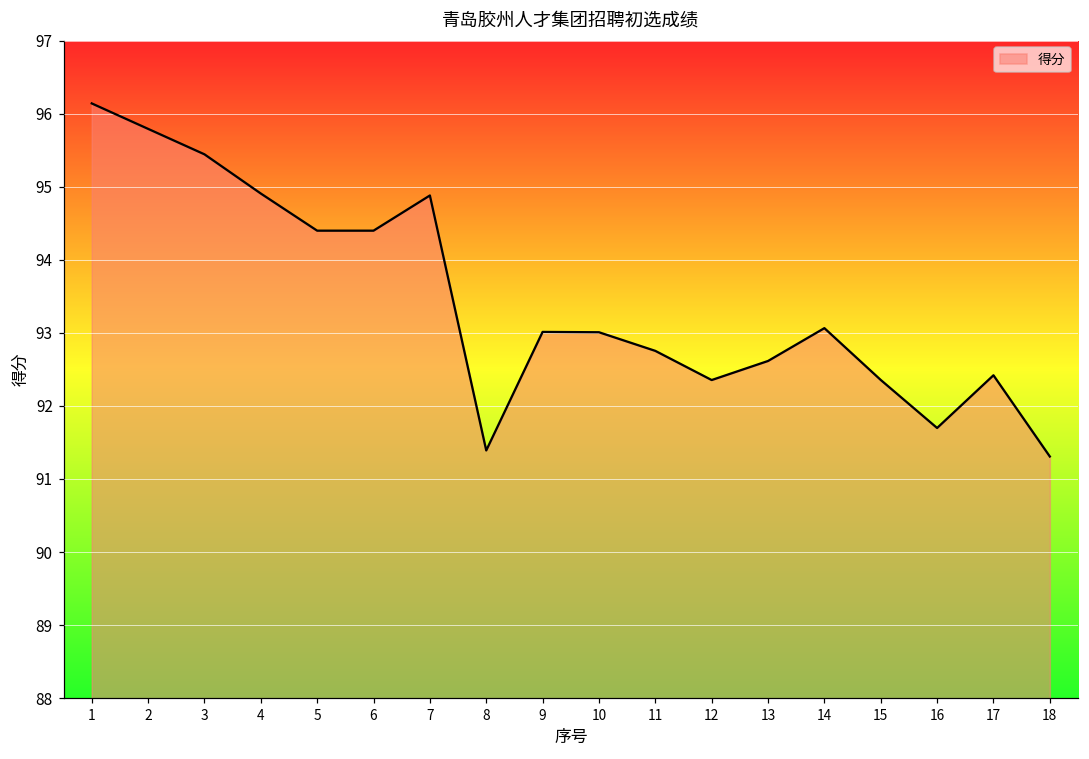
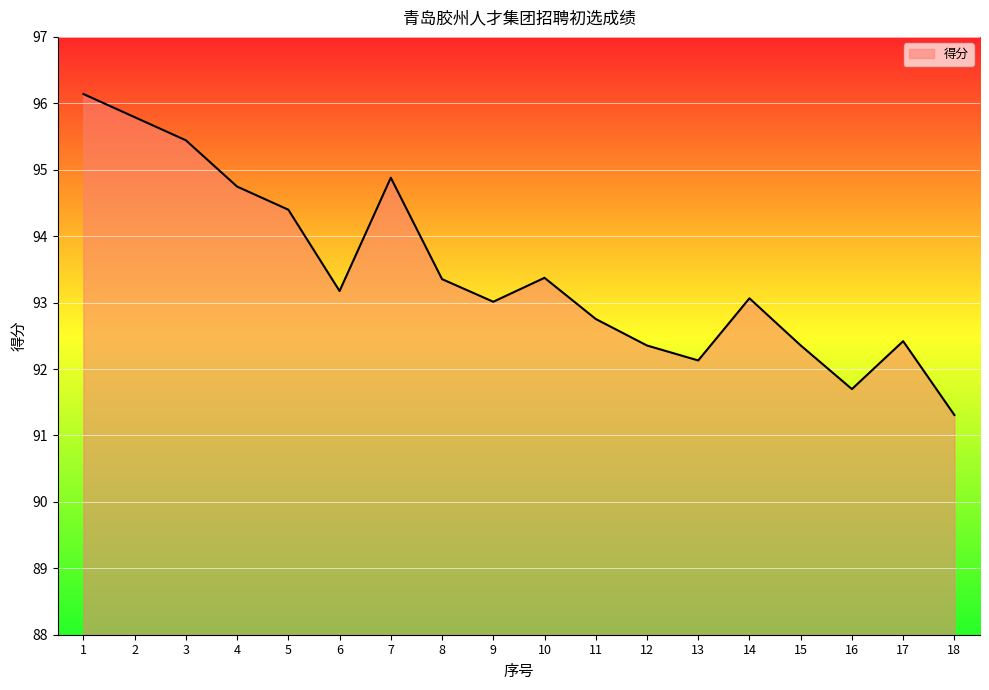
  {
    "1": 96.1,
    "2": 95.8,
    "3": 95.4,
-   "4": 94.9,
+   "4": 94.7,
    "5": 94.4,
-   "6": 94.4,
+   "6": 93.2,
    "7": 94.9,
-   "8": 91.4,
+   "8": 93.4,
    "9": 93.0,
-   "10": 93.0,
+   "10": 93.4,
    "11": 92.8,
    "12": 92.4,
-   "13": 92.6,
+   "13": 92.1,
    "14": 93.1,
    "15": 92.4,
    "16": 91.7,
    "17": 92.4,
    "18": 91.3
  }
